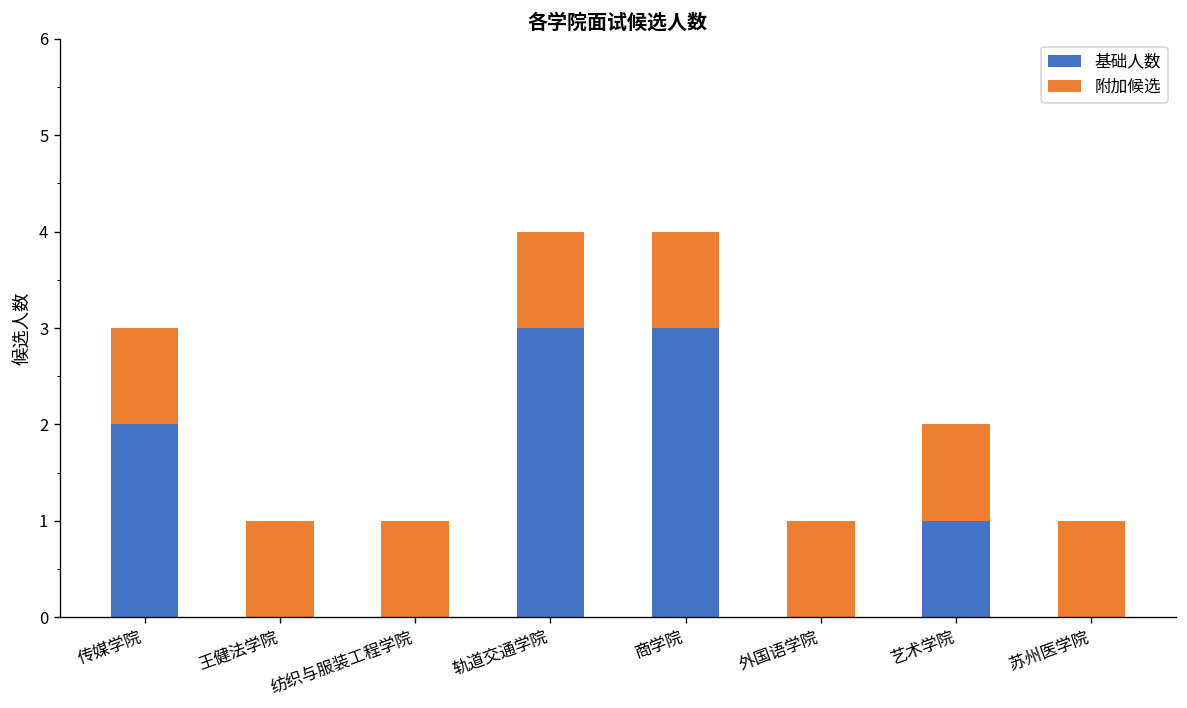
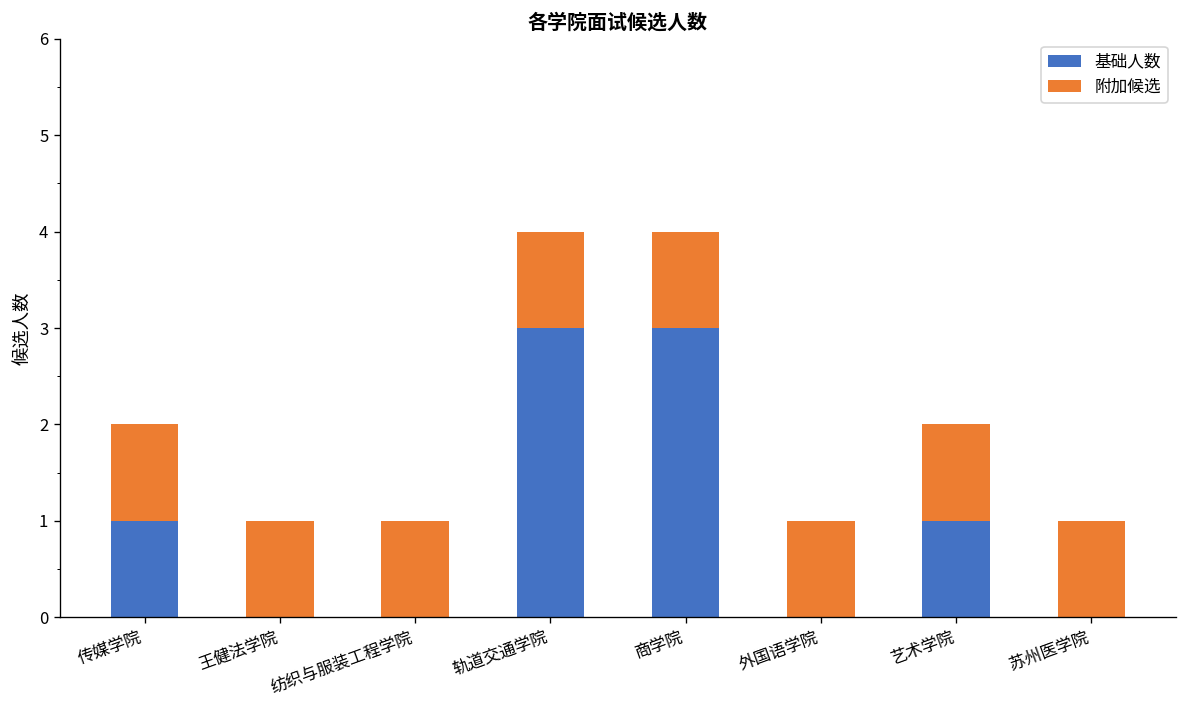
  {
    "基础人数": {
-     "传媒学院": 2.0,
+     "传媒学院": 1.0,
      "王健法学院": 0.0,
      "纺织与服装工程学院": 0.0,
      "轨道交通学院": 3.0,
      "商学院": 3.0,
      "外国语学院": 0.0,
      "艺术学院": 1.0,
      "苏州医学院": 0.0
    }
  }
